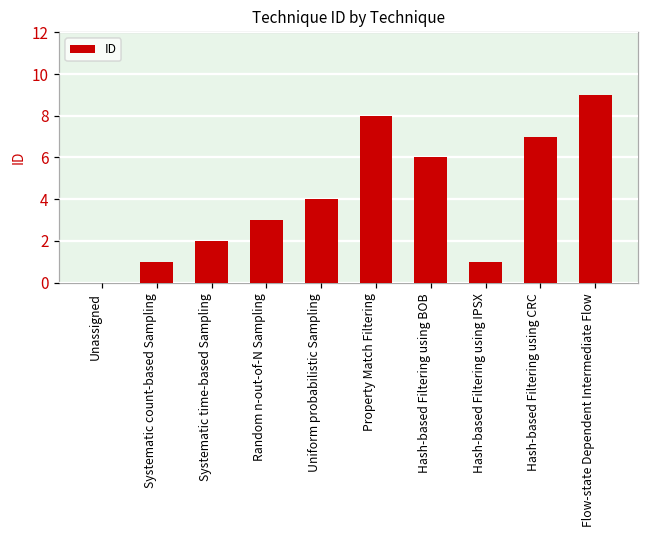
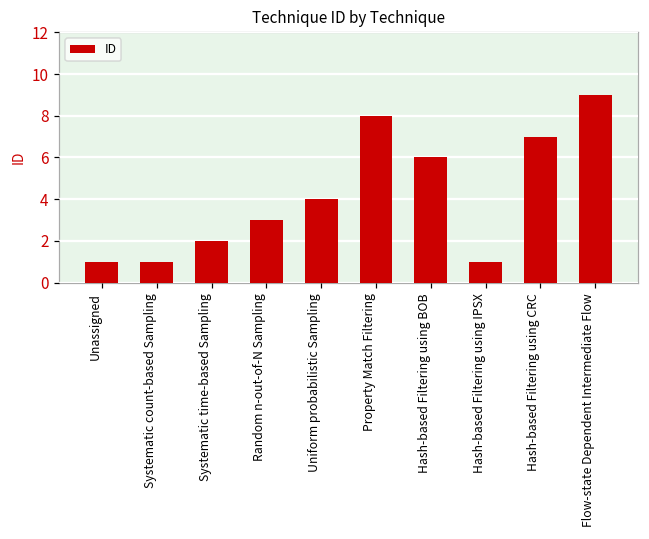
  {
-   "Unassigned": 0,
+   "Unassigned": 1,
    "Systematic count-based Sampling": 1,
    "Systematic time-based Sampling": 2,
    "Random n-out-of-N Sampling": 3,
    "Uniform probabilistic Sampling": 4,
    "Property Match Filtering": 8,
    "Hash-based Filtering using BOB": 6,
    "Hash-based Filtering using IPSX": 1,
    "Hash-based Filtering using CRC": 7,
    "Flow-state Dependent Intermediate Flow": 9
  }
